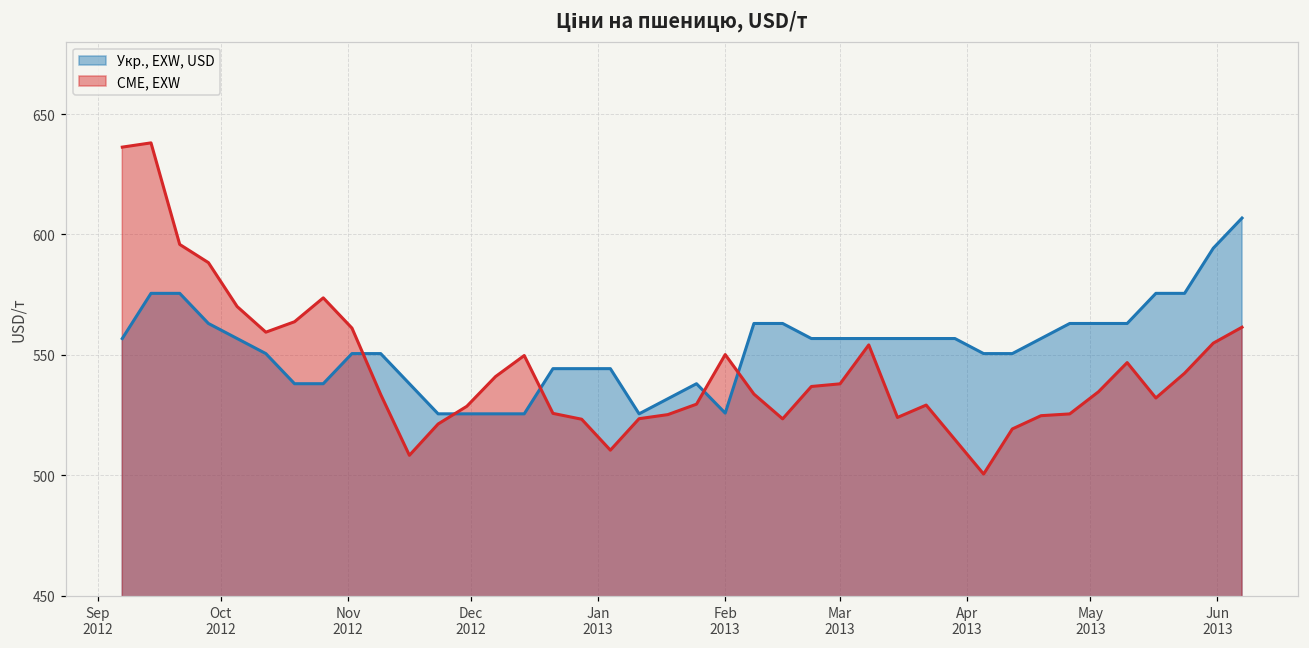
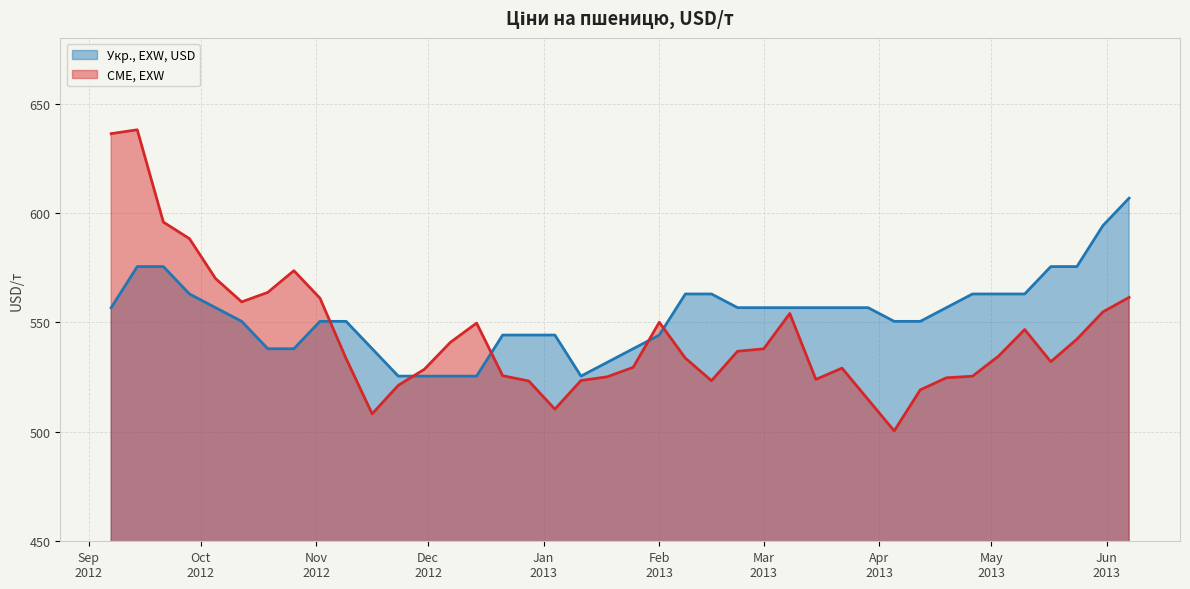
  {
    "Укр., EXW, USD": {
-     "Feb 2013": 526,
+     "Feb 2013": 544,
      "Mar 2013": 557
    },
    "CME, EXW": {
      "Feb 2013": 550,
      "Mar 2013": 538
    }
  }
